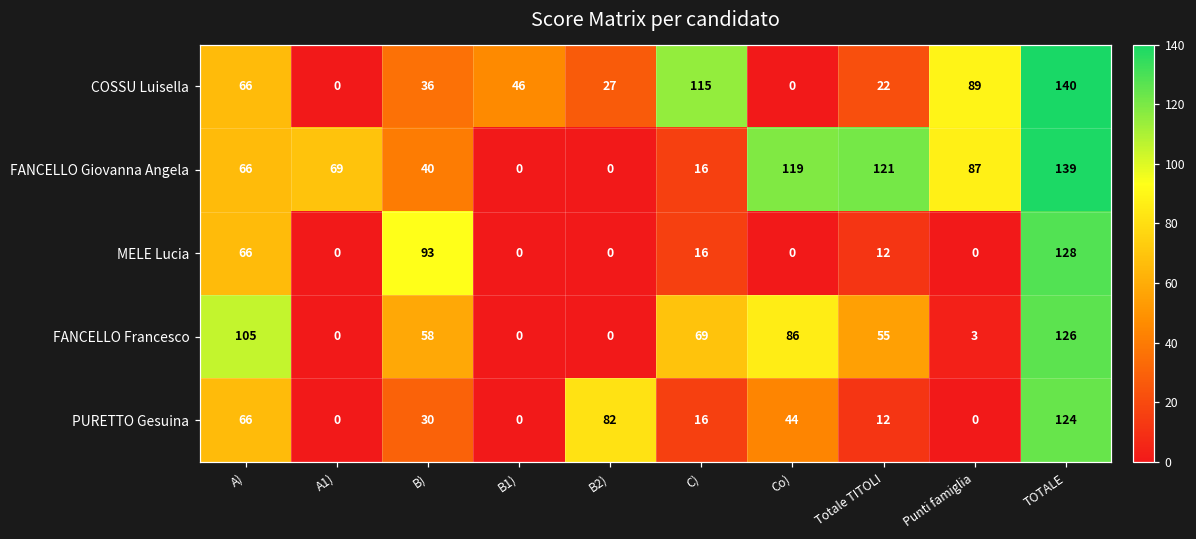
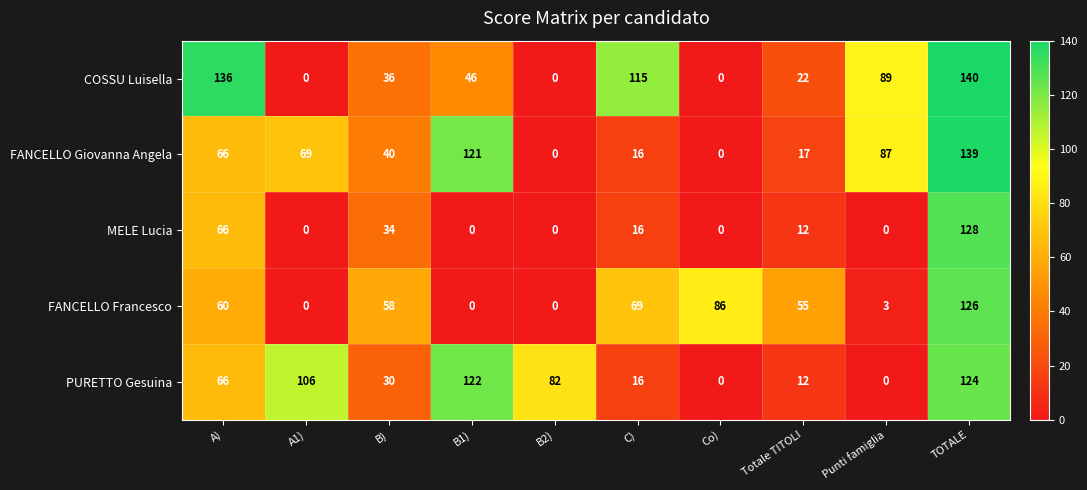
  {
    "COSSU Luisella": {
-     "A)": 66,
+     "A)": 136,
      "A1)": 0,
      "B)": 36,
      "B1)": 46,
-     "B2)": 27,
+     "B2)": 0,
      "C)": 115,
      "Co)": 0,
      "Totale TITOLI": 22,
      "Punti famiglia": 89,
      "TOTALE": 140
    },
    "FANCELLO Giovanna Angela": {
      "A)": 66,
      "A1)": 69,
      "B)": 40,
-     "B1)": 0,
+     "B1)": 121,
      "B2)": 0,
      "C)": 16,
-     "Co)": 119,
-     "Totale TITOLI": 121,
+     "Co)": 0,
+     "Totale TITOLI": 17,
      "Punti famiglia": 87,
      "TOTALE": 139
    },
    "MELE Lucia": {
      "A)": 66,
      "A1)": 0,
-     "B)": 93,
+     "B)": 34,
      "B1)": 0,
      "B2)": 0,
      "C)": 16,
      "Co)": 0,
      "Totale TITOLI": 12,
      "Punti famiglia": 0,
      "TOTALE": 128
    },
    "FANCELLO Francesco": {
-     "A)": 105,
+     "A)": 60,
      "A1)": 0,
      "B)": 58,
      "B1)": 0,
      "B2)": 0,
      "C)": 69,
      "Co)": 86,
      "Totale TITOLI": 55,
      "Punti famiglia": 3,
      "TOTALE": 126
    },
    "PURETTO Gesuina": {
      "A)": 66,
-     "A1)": 0,
+     "A1)": 106,
      "B)": 30,
-     "B1)": 0,
+     "B1)": 122,
      "B2)": 82,
      "C)": 16,
-     "Co)": 44,
+     "Co)": 0,
      "Totale TITOLI": 12,
      "Punti famiglia": 0,
      "TOTALE": 124
    }
  }
